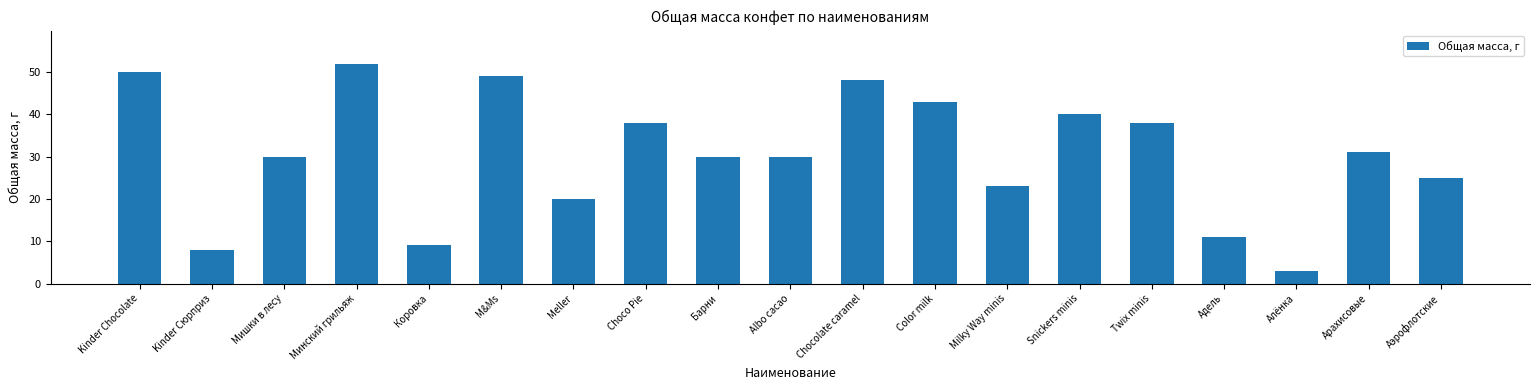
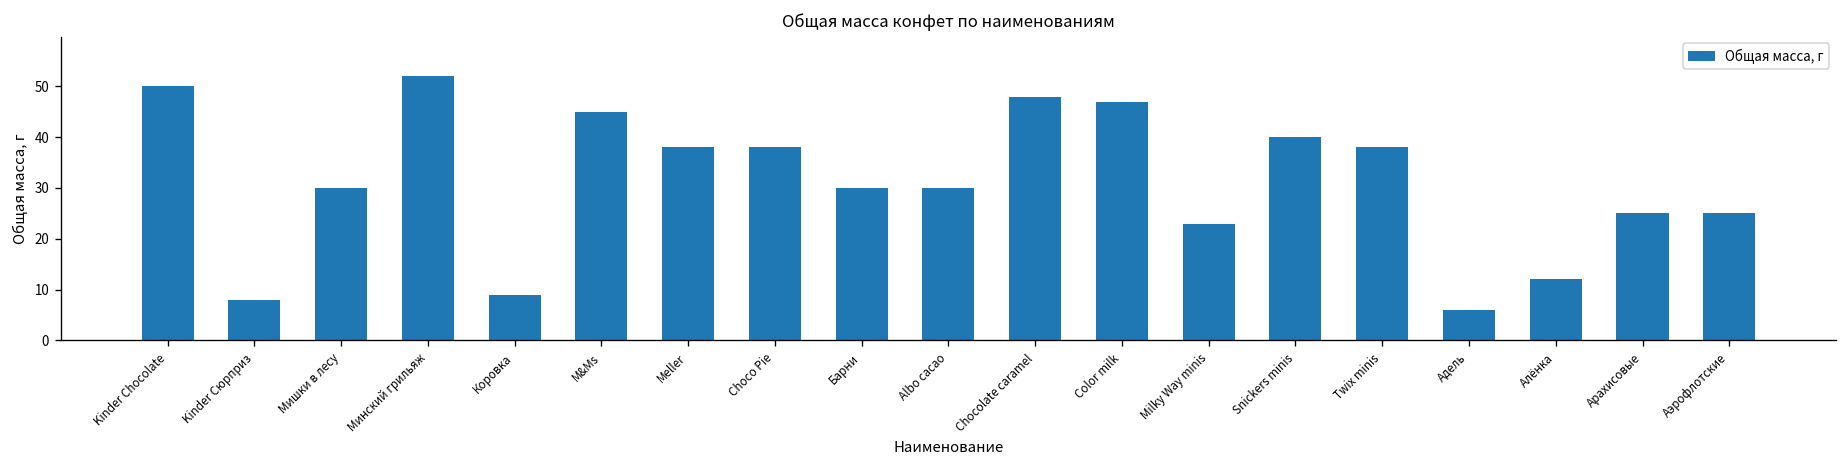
  {
    "Kinder Chocolate": 50,
    "Kinder Сюрприз": 8,
    "Мишки в лесу": 30,
    "Минский грильяж": 52,
    "Коровка": 9,
-   "M&Ms": 49,
-   "Meller": 20,
+   "M&Ms": 45,
+   "Meller": 38,
    "Choco Pie": 38,
    "Барни": 30,
    "Albo cacao": 30,
    "Chocolate caramel": 48,
-   "Color milk": 43,
+   "Color milk": 47,
    "Milky Way minis": 23,
    "Snickers minis": 40,
    "Twix minis": 38,
-   "Адель": 11,
-   "Алёнка": 3,
-   "Арахисовые": 31,
+   "Адель": 6,
+   "Алёнка": 12,
+   "Арахисовые": 25,
    "Аэрофлотские": 25
  }
